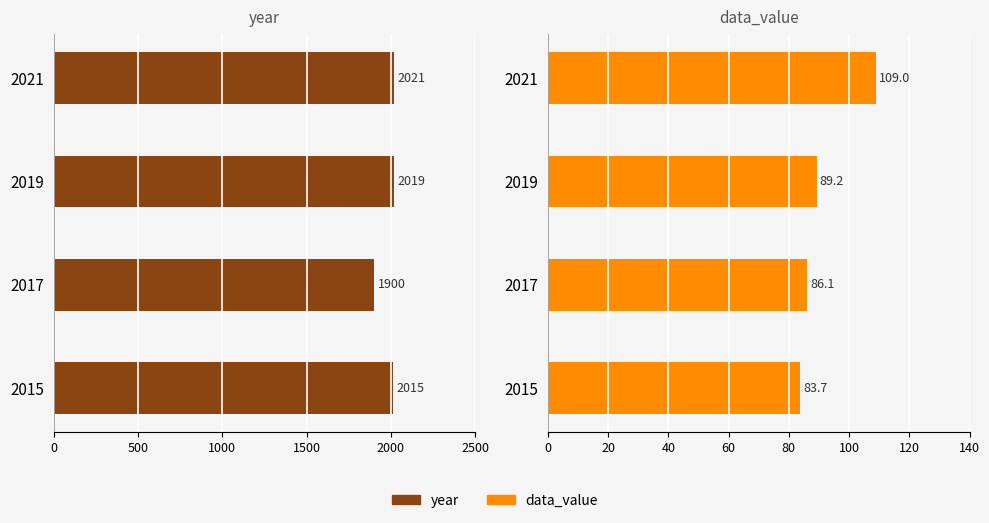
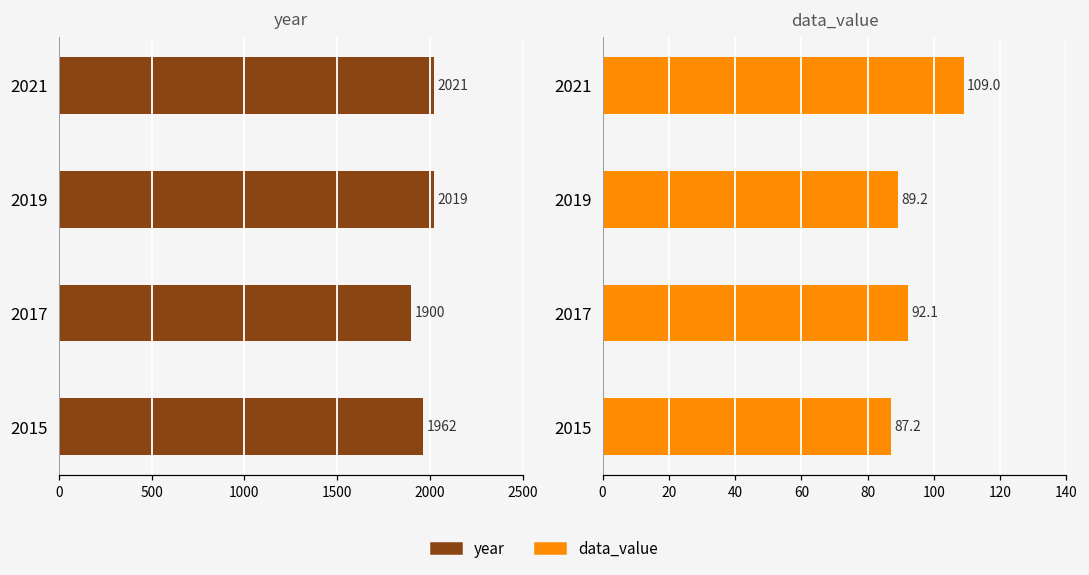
  {
    "year": {
      "2021": 2021,
      "2019": 2019,
      "2017": 1900,
-     "2015": 2015
+     "2015": 1962
    },
    "data_value": {
      "2021": 109.0,
      "2019": 89.2,
-     "2017": 86.1,
-     "2015": 83.7
+     "2017": 92.1,
+     "2015": 87.2
    }
  }
